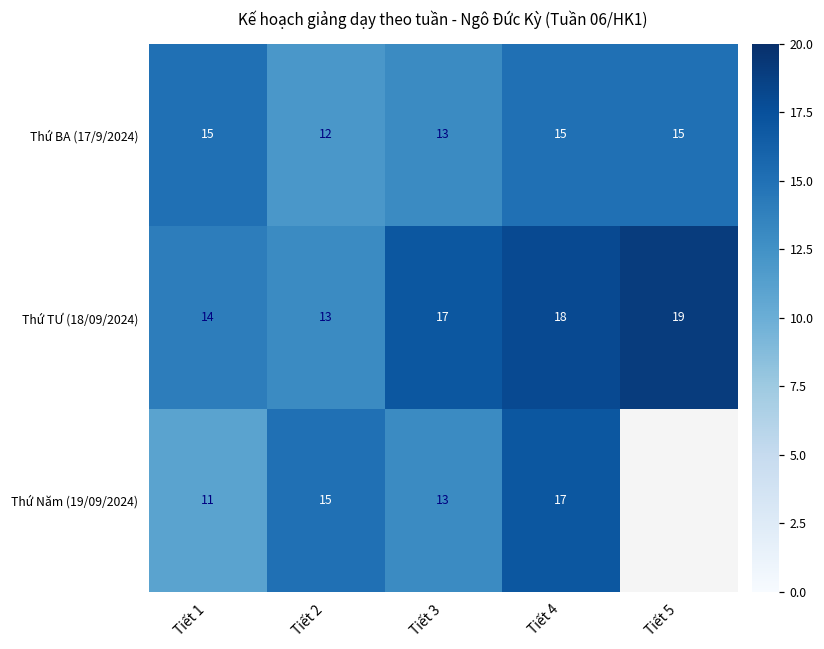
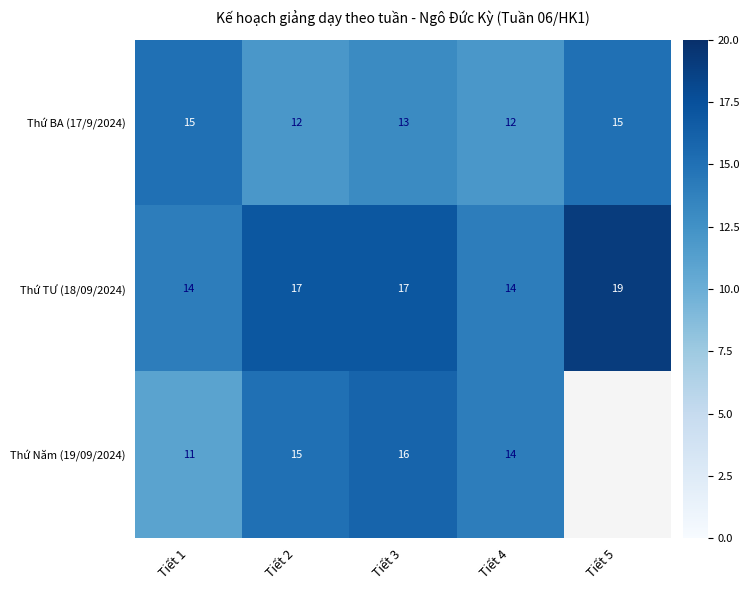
  {
    "Thứ BA (17/9/2024)": {
      "Tiết 1": 15,
      "Tiết 2": 12,
      "Tiết 3": 13,
-     "Tiết 4": 15,
+     "Tiết 4": 12,
      "Tiết 5": 15
    },
    "Thứ TƯ (18/09/2024)": {
      "Tiết 1": 14,
-     "Tiết 2": 13,
+     "Tiết 2": 17,
      "Tiết 3": 17,
-     "Tiết 4": 18,
+     "Tiết 4": 14,
      "Tiết 5": 19
    },
    "Thứ Năm (19/09/2024)": {
      "Tiết 1": 11,
      "Tiết 2": 15,
-     "Tiết 3": 13,
-     "Tiết 4": 17
+     "Tiết 3": 16,
+     "Tiết 4": 14
    }
  }
